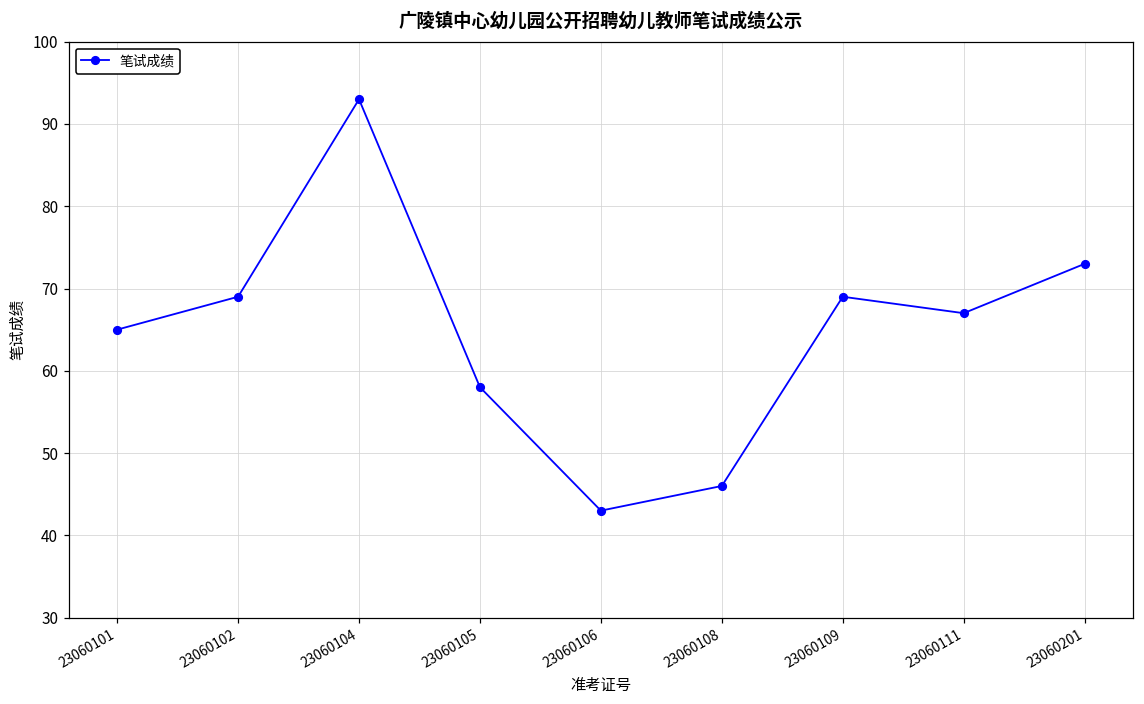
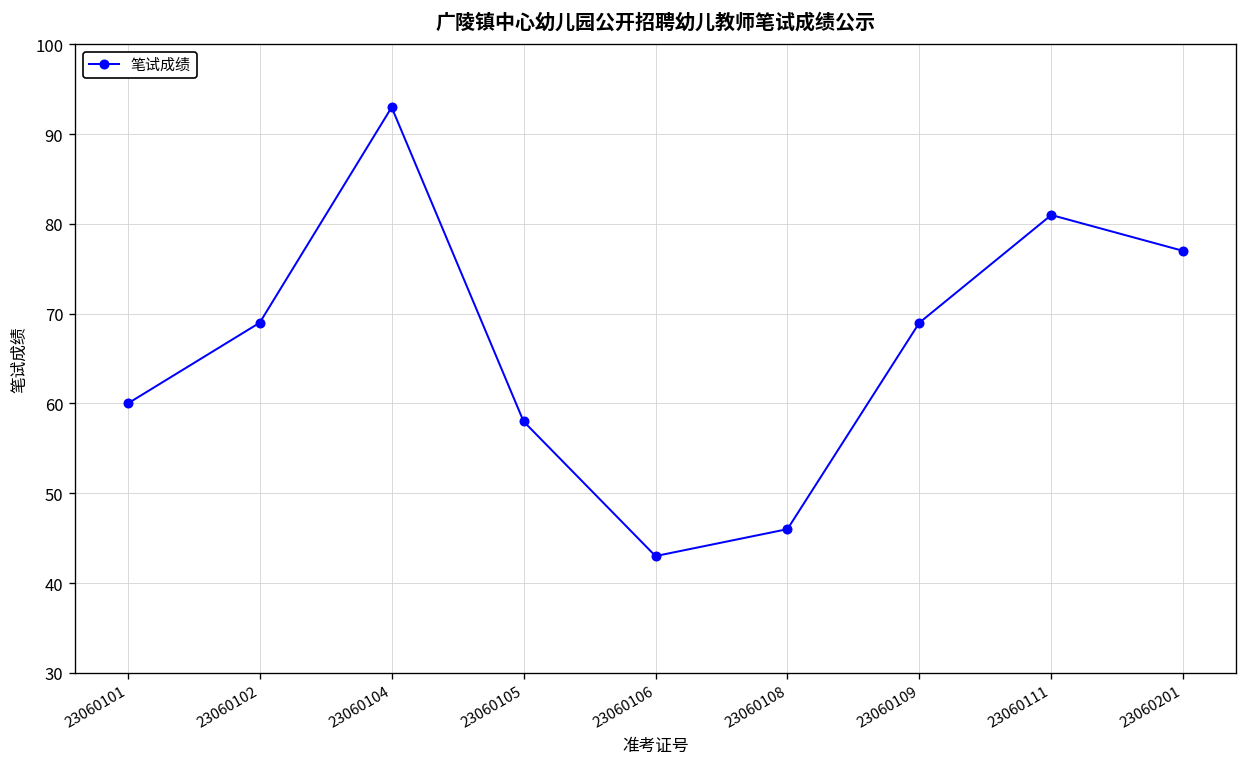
  {
-   "23060101": 65,
+   "23060101": 60,
    "23060102": 69,
    "23060104": 93,
    "23060105": 58,
    "23060106": 43,
    "23060108": 46,
    "23060109": 69,
-   "23060111": 67,
-   "23060201": 73
+   "23060111": 81,
+   "23060201": 77
  }
